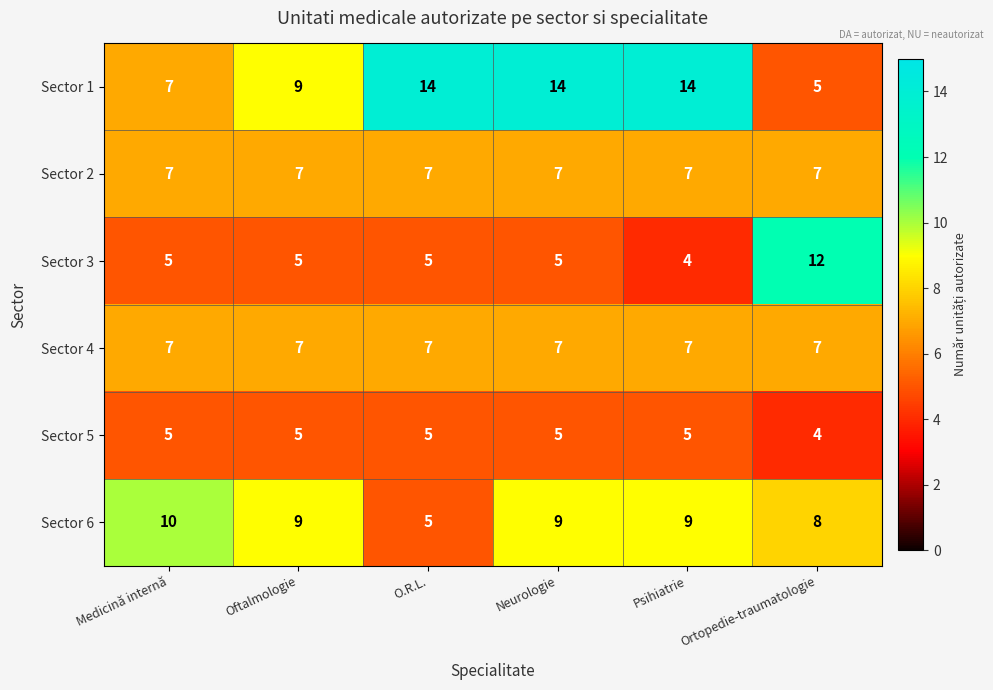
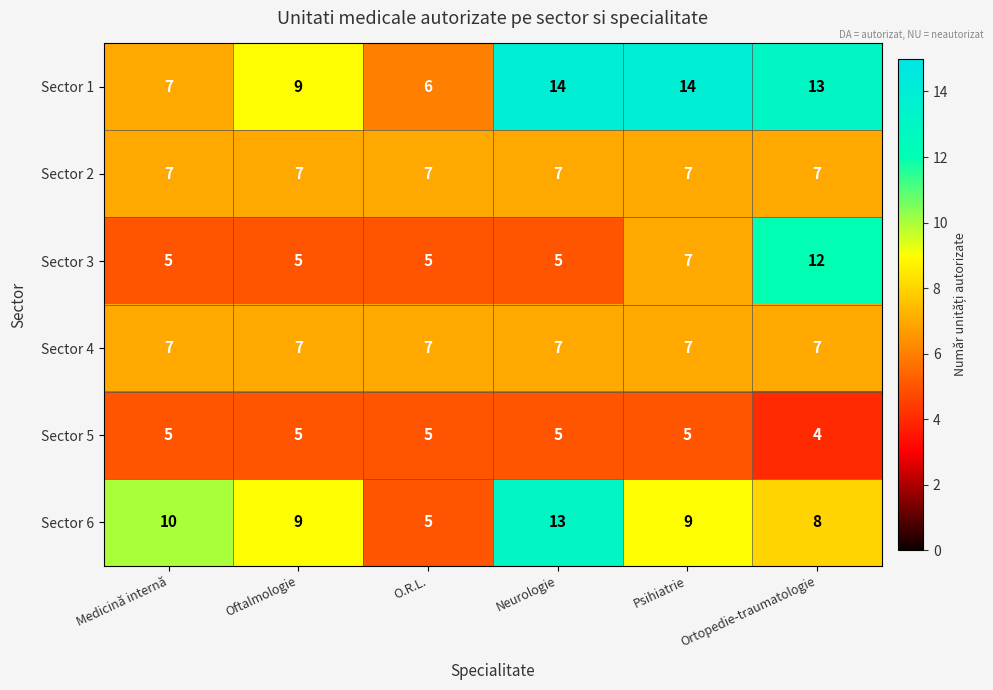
  {
    "Sector 1": {
      "Medicină internă": 7,
      "Oftalmologie": 9,
-     "O.R.L.": 14,
+     "O.R.L.": 6,
      "Neurologie": 14,
      "Psihiatrie": 14,
-     "Ortopedie-traumatologie": 5
+     "Ortopedie-traumatologie": 13
    },
    "Sector 2": {
      "Medicină internă": 7,
      "Oftalmologie": 7,
      "O.R.L.": 7,
      "Neurologie": 7,
      "Psihiatrie": 7,
      "Ortopedie-traumatologie": 7
    },
    "Sector 3": {
      "Medicină internă": 5,
      "Oftalmologie": 5,
      "O.R.L.": 5,
      "Neurologie": 5,
-     "Psihiatrie": 4,
+     "Psihiatrie": 7,
      "Ortopedie-traumatologie": 12
    },
    "Sector 4": {
      "Medicină internă": 7,
      "Oftalmologie": 7,
      "O.R.L.": 7,
      "Neurologie": 7,
      "Psihiatrie": 7,
      "Ortopedie-traumatologie": 7
    },
    "Sector 5": {
      "Medicină internă": 5,
      "Oftalmologie": 5,
      "O.R.L.": 5,
      "Neurologie": 5,
      "Psihiatrie": 5,
      "Ortopedie-traumatologie": 4
    },
    "Sector 6": {
      "Medicină internă": 10,
      "Oftalmologie": 9,
      "O.R.L.": 5,
-     "Neurologie": 9,
+     "Neurologie": 13,
      "Psihiatrie": 9,
      "Ortopedie-traumatologie": 8
    }
  }
